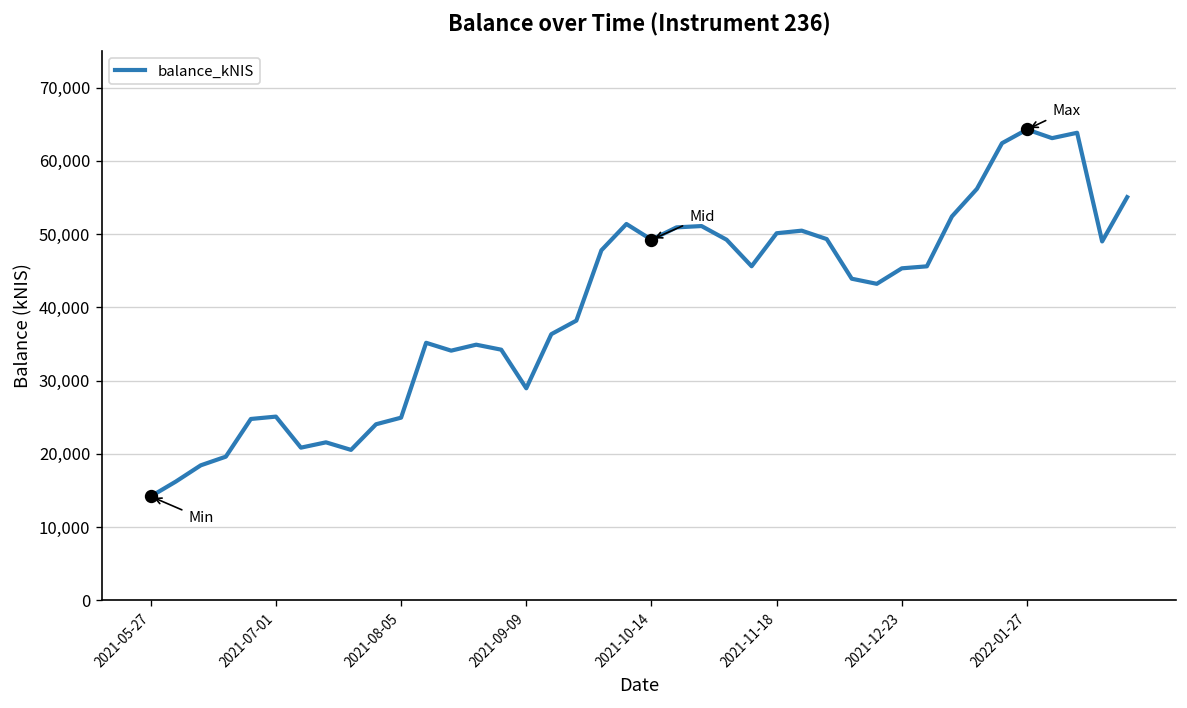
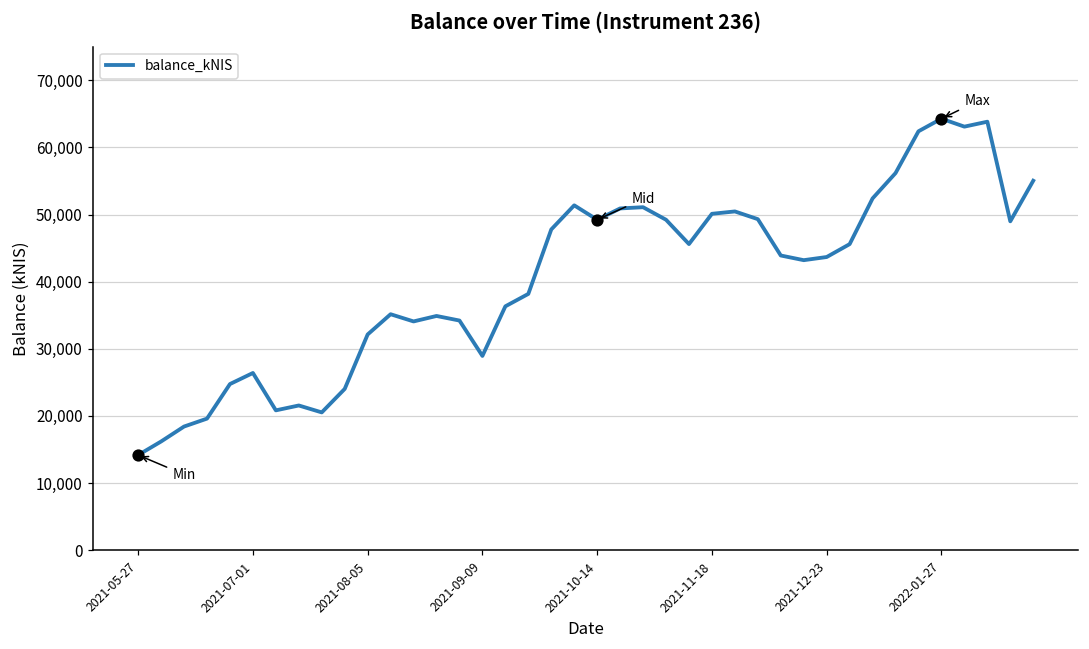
  {
    "balance_kNIS": {
-     "2021-07-01": "25,000",
-     "2021-08-05": "25,000",
+     "2021-07-01": "26,000",
+     "2021-08-05": "32,000",
      "2021-09-09": "29,000",
      "2021-11-18": "50,000",
-     "2021-12-23": "45,000"
+     "2021-12-23": "44,000"
    }
  }
